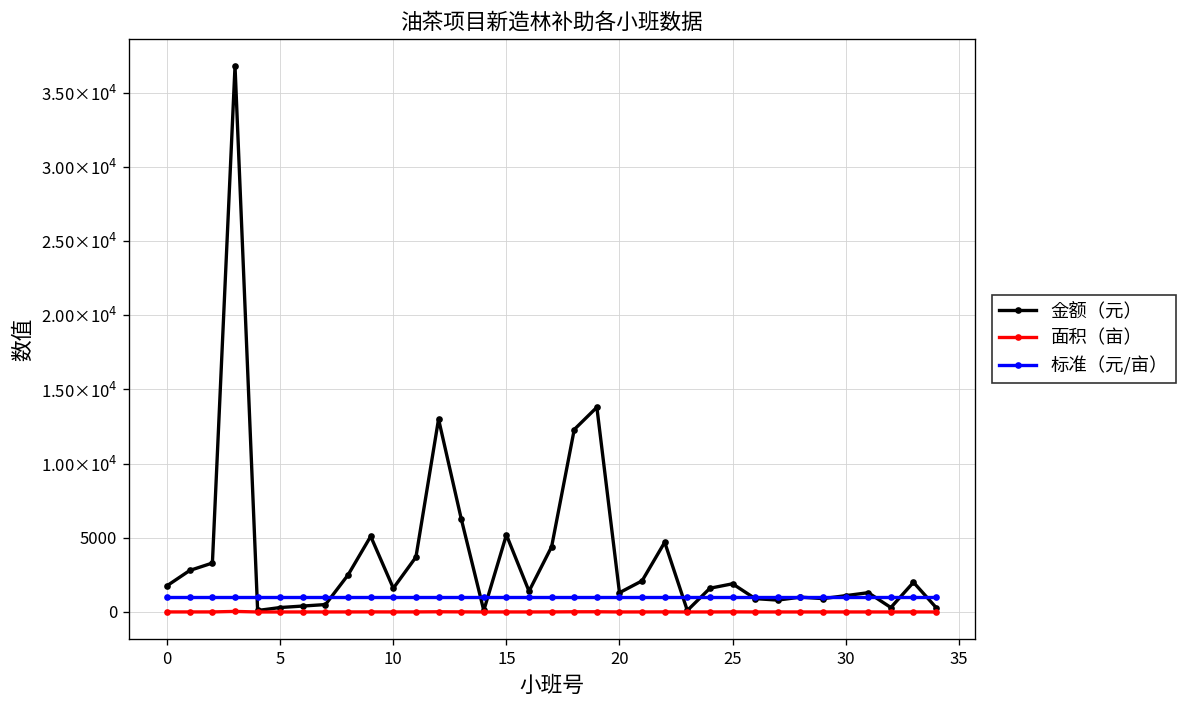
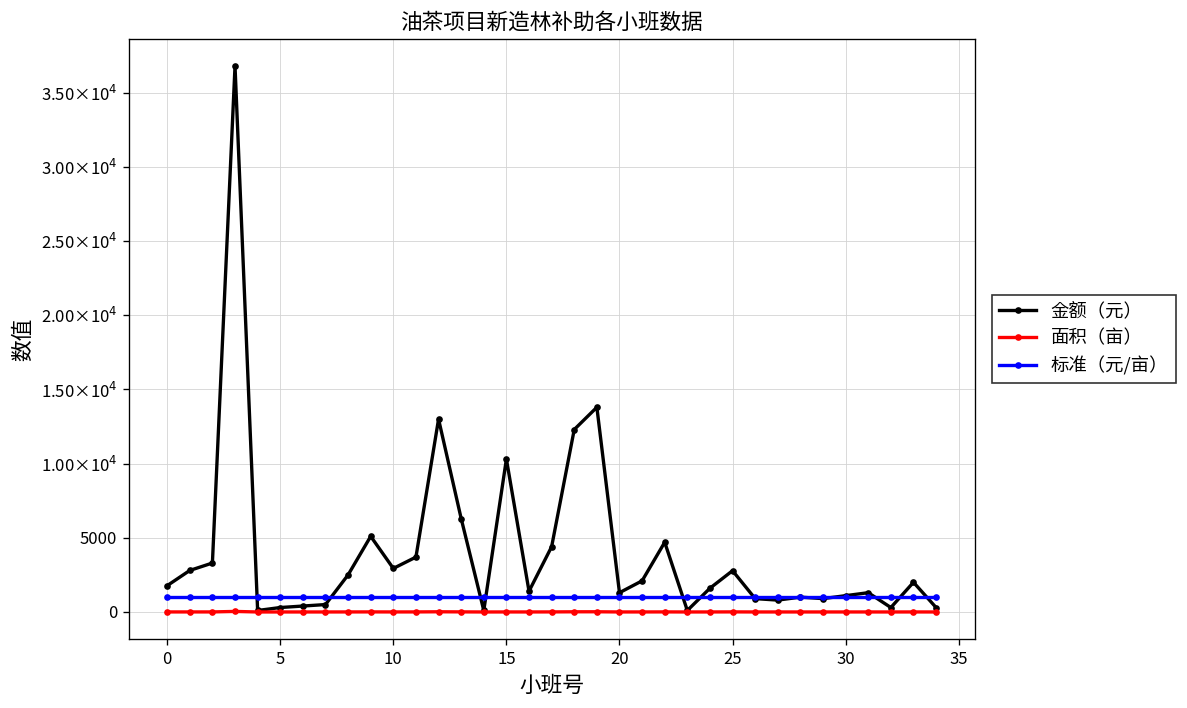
  {
    "金额（元）": {
      "0": 1800,
      "5": 300,
-     "10": 1600,
-     "15": 5200,
+     "10": 2900,
+     "15": 10300,
      "20": 1300,
-     "25": 1900
+     "25": 2800
    },
    "面积（亩）": {
      "0": 0,
      "5": 0,
      "10": 0,
      "15": 0,
      "20": 0,
      "25": 0,
      "30": 0
    },
    "标准（元/亩）": {
      "0": 1000,
      "5": 1000,
      "10": 1000,
      "15": 1000,
      "20": 1000,
      "25": 1000
    }
  }
